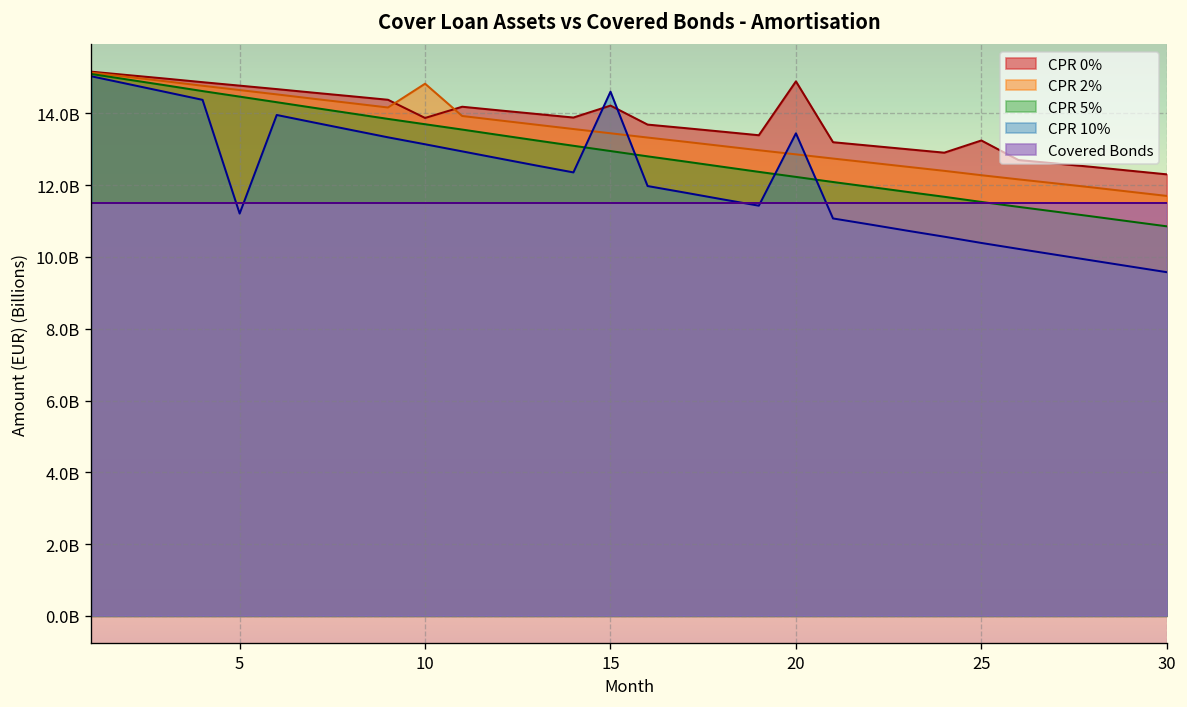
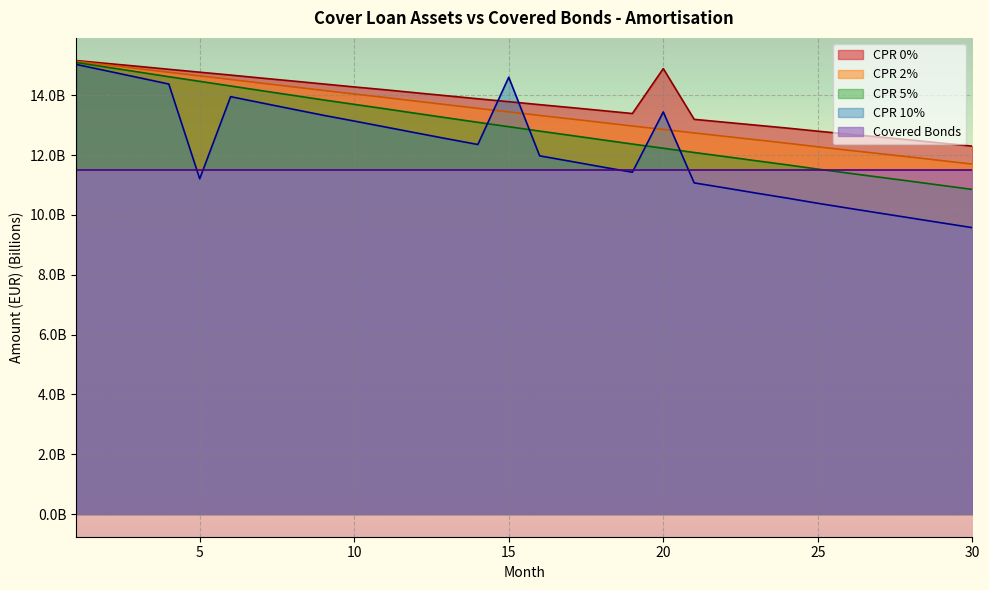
  {
    "CPR 0%": {
      "5": 14800000000,
-     "10": 13900000000,
-     "15": 14200000000,
+     "10": 14300000000,
+     "15": 13800000000,
      "20": 14900000000,
-     "25": 13200000000,
+     "25": 12800000000,
      "30": 12300000000
    },
    "CPR 2%": {
      "5": 14600000000,
-     "10": 14800000000,
+     "10": 14000000000,
      "15": 13400000000,
      "20": 12900000000,
      "25": 12300000000,
      "30": 11700000000
    },
    "CPR 5%": {
      "5": 14500000000,
      "10": 13700000000,
      "15": 13000000000,
      "20": 12200000000,
      "30": 10900000000
    },
    "CPR 10%": {
      "5": 11200000000,
      "10": 13100000000,
      "15": 14600000000,
      "20": 13400000000,
      "25": 10400000000,
      "30": 9600000000
    },
    "Covered Bonds": {
      "5": 11500000000,
      "10": 11500000000,
      "15": 11500000000,
      "20": 11500000000,
      "30": 11500000000
    }
  }
